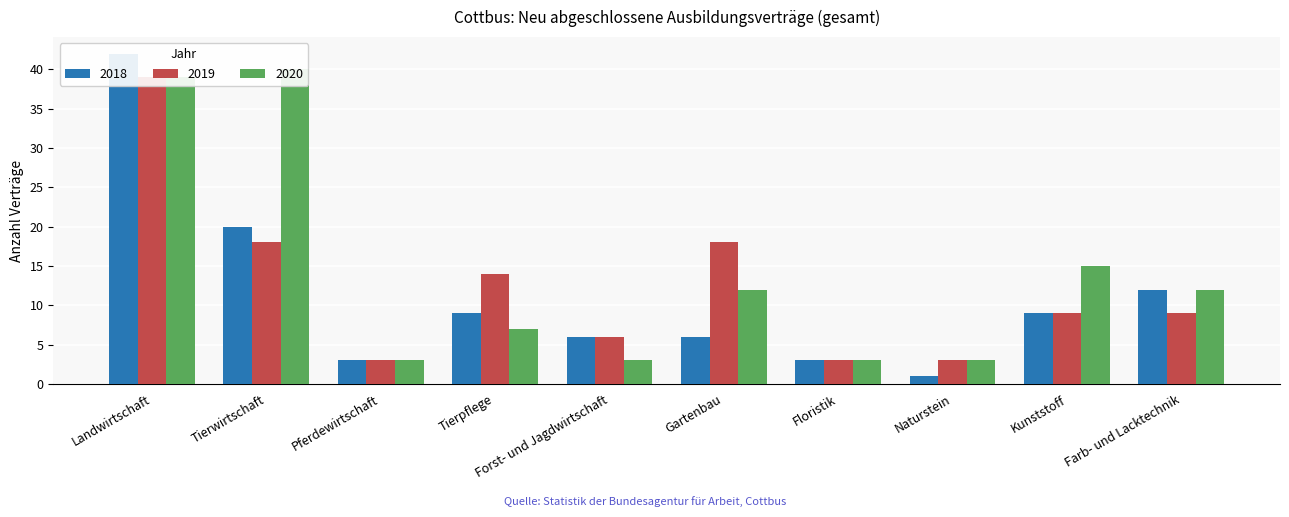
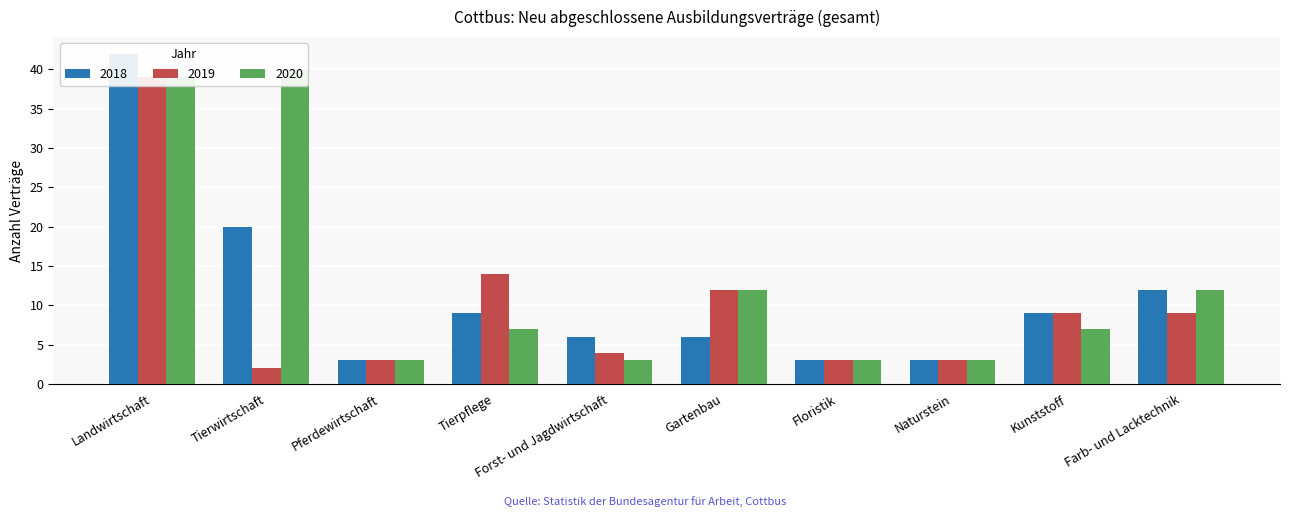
  {
    "2018": {
      "Tierwirtschaft": 20,
      "Pferdewirtschaft": 3,
      "Tierpflege": 9,
      "Forst- und Jagdwirtschaft": 6,
      "Gartenbau": 6,
      "Floristik": 3,
-     "Naturstein": 1,
+     "Naturstein": 3,
      "Kunststoff": 9,
      "Farb- und Lacktechnik": 12
    },
    "2019": {
-     "Tierwirtschaft": 18,
+     "Tierwirtschaft": 2,
      "Pferdewirtschaft": 3,
      "Tierpflege": 14,
-     "Forst- und Jagdwirtschaft": 6,
-     "Gartenbau": 18,
+     "Forst- und Jagdwirtschaft": 4,
+     "Gartenbau": 12,
      "Floristik": 3,
      "Naturstein": 3,
      "Kunststoff": 9,
      "Farb- und Lacktechnik": 9
    },
    "2020": {
      "Pferdewirtschaft": 3,
      "Tierpflege": 7,
      "Forst- und Jagdwirtschaft": 3,
      "Gartenbau": 12,
      "Floristik": 3,
      "Naturstein": 3,
-     "Kunststoff": 15,
+     "Kunststoff": 7,
      "Farb- und Lacktechnik": 12
    }
  }
